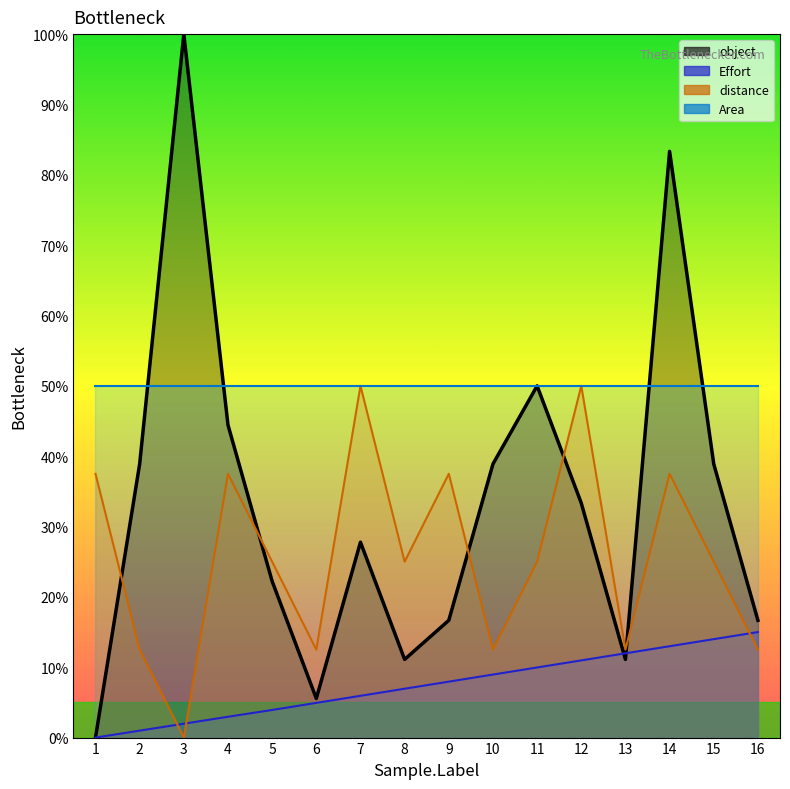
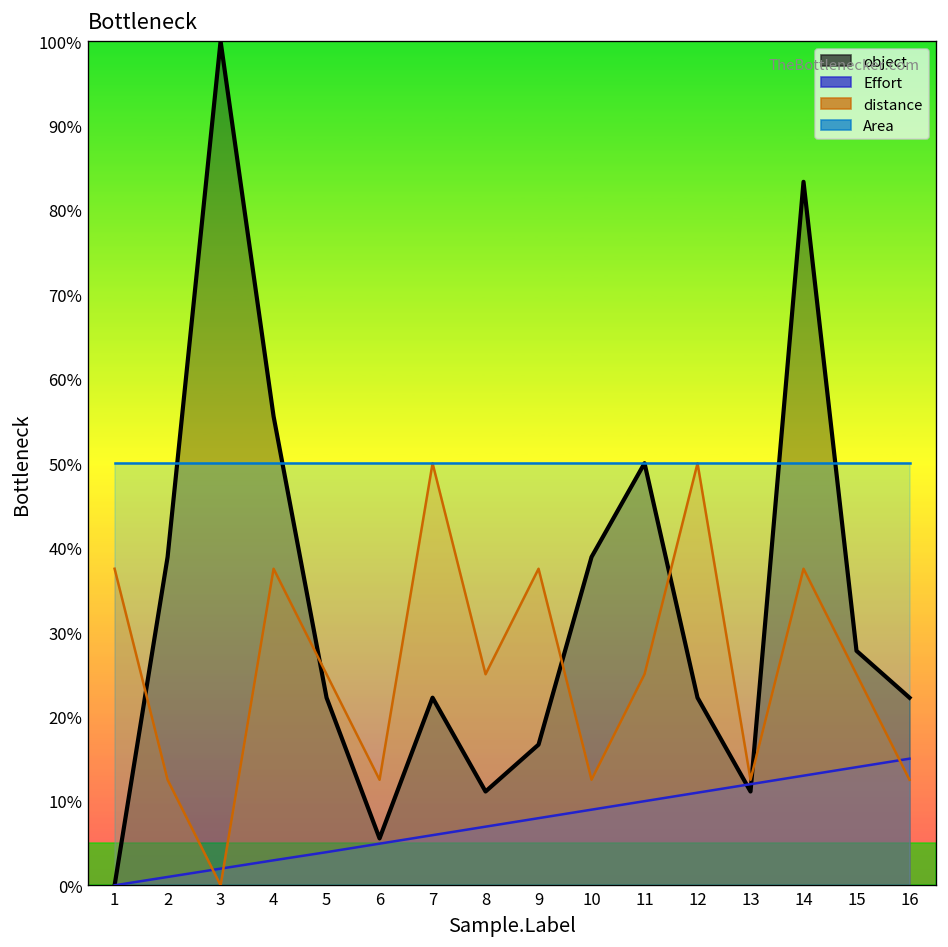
  {
    "object": {
      "2": "39%",
      "3": "100%",
-     "4": "44%",
+     "4": "56%",
      "5": "22%",
      "6": "6%",
-     "7": "28%",
+     "7": "22%",
      "8": "11%",
      "9": "17%",
      "10": "39%",
-     "12": "33%",
+     "12": "22%",
      "13": "11%",
      "14": "83%",
-     "15": "39%",
-     "16": "17%"
+     "15": "28%",
+     "16": "22%"
    }
  }
